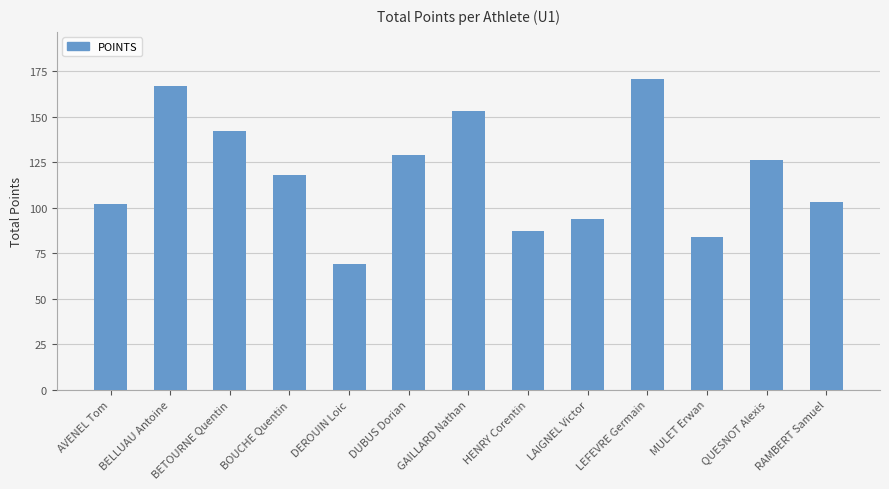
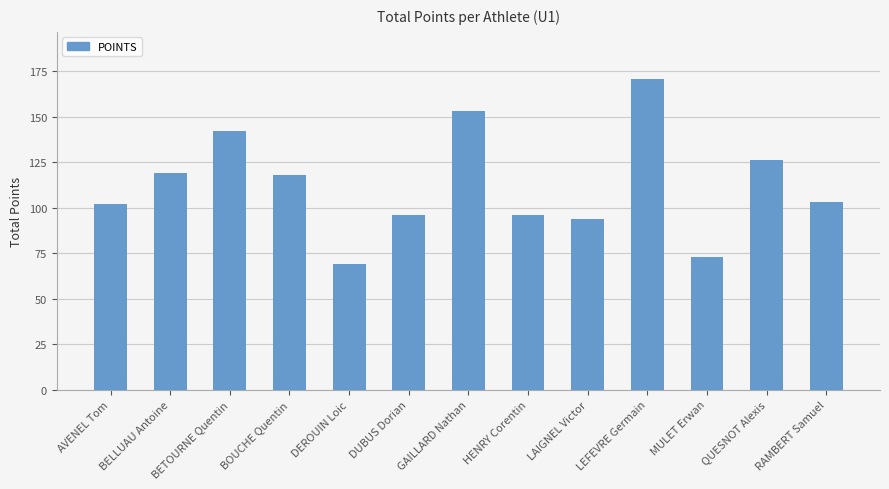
  {
    "AVENEL Tom": 102,
-   "BELLUAU Antoine": 167,
+   "BELLUAU Antoine": 119,
    "BETOURNE Quentin": 142,
    "BOUCHE Quentin": 118,
    "DEROUIN Loic": 69,
-   "DUBUS Dorian": 129,
+   "DUBUS Dorian": 96,
    "GAILLARD Nathan": 153,
-   "HENRY Corentin": 87,
+   "HENRY Corentin": 96,
    "LAIGNEL Victor": 94,
    "LEFEVRE Germain": 171,
-   "MULET Erwan": 84,
+   "MULET Erwan": 73,
    "QUESNOT Alexis": 126,
    "RAMBERT Samuel": 103
  }
